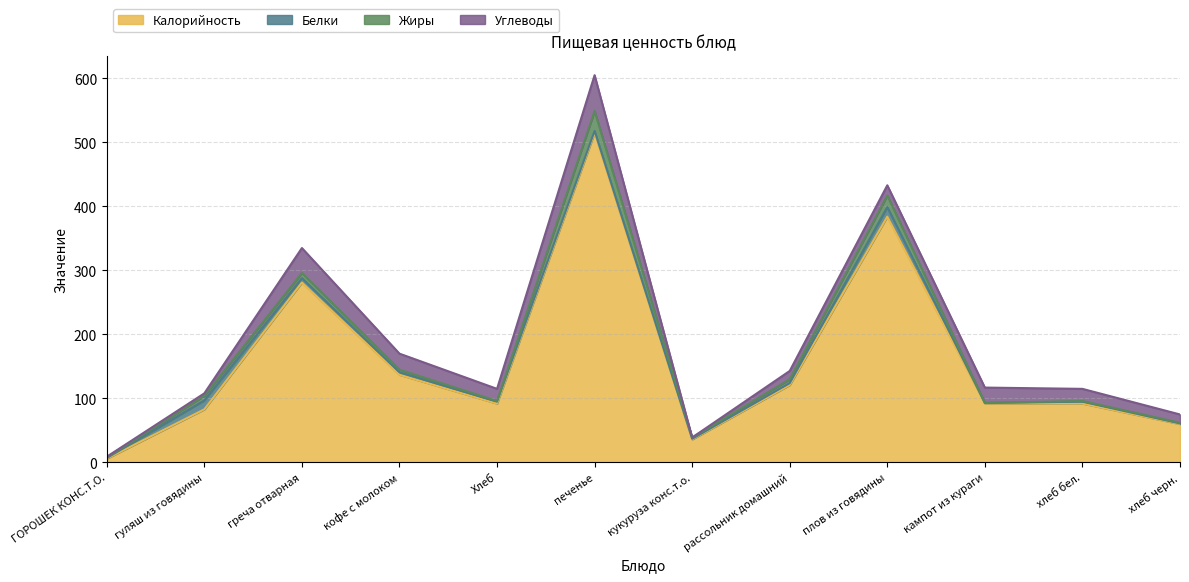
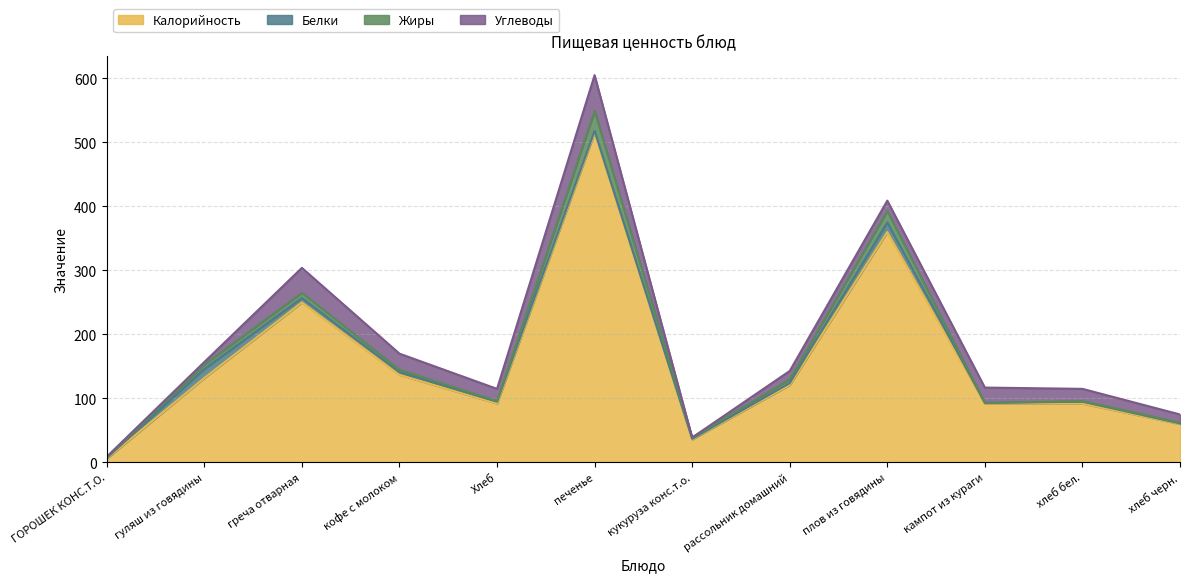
  {
    "Калорийность": {
-     "гуляш из говядины": 80,
-     "греча отварная": 280,
+     "гуляш из говядины": 130,
+     "греча отварная": 250,
      "кофе с молоком": 140,
-     "плов из говядины": 380
+     "плов из говядины": 360
    }
  }
